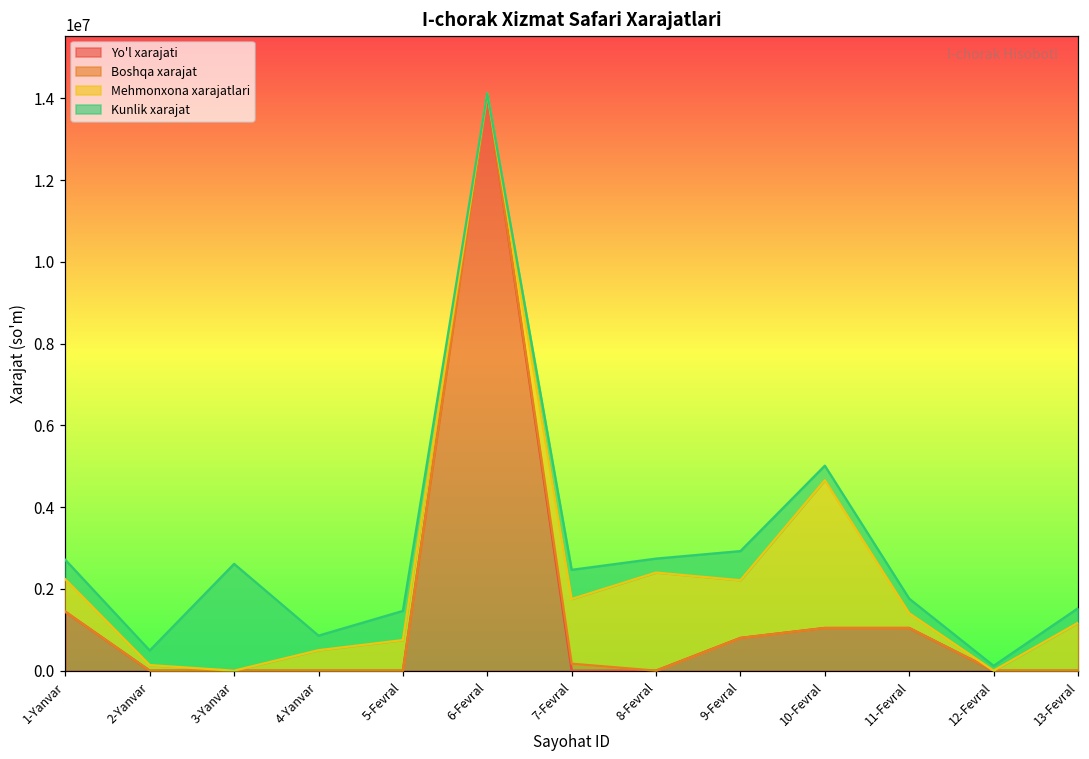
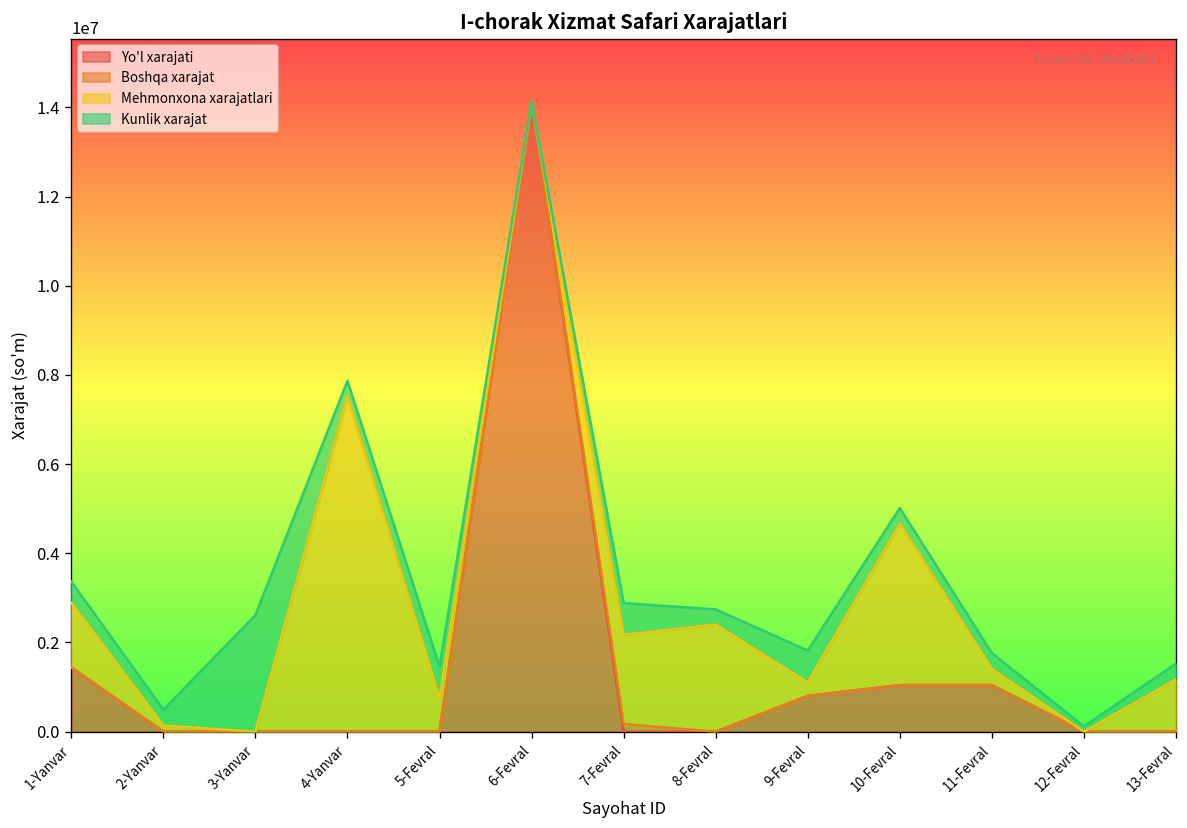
  {
    "Mehmonxona xarajatlari": {
-     "1-Yanvar": 800000,
+     "1-Yanvar": 1500000,
      "2-Yanvar": 100000,
-     "4-Yanvar": 500000,
+     "4-Yanvar": 7500000,
      "5-Fevral": 700000,
-     "7-Fevral": 1600000,
+     "7-Fevral": 2000000,
      "8-Fevral": 2400000,
-     "9-Fevral": 1400000,
+     "9-Fevral": 300000,
      "10-Fevral": 3600000,
      "11-Fevral": 400000,
      "13-Fevral": 1200000
    },
    "Kunlik xarajat": {
      "1-Yanvar": 500000,
      "2-Yanvar": 400000,
      "3-Yanvar": 2600000,
      "4-Yanvar": 400000,
      "5-Fevral": 700000,
      "7-Fevral": 700000,
      "8-Fevral": 300000,
      "9-Fevral": 700000,
      "10-Fevral": 400000,
      "11-Fevral": 400000,
      "12-Fevral": 100000,
      "13-Fevral": 400000
    }
  }
